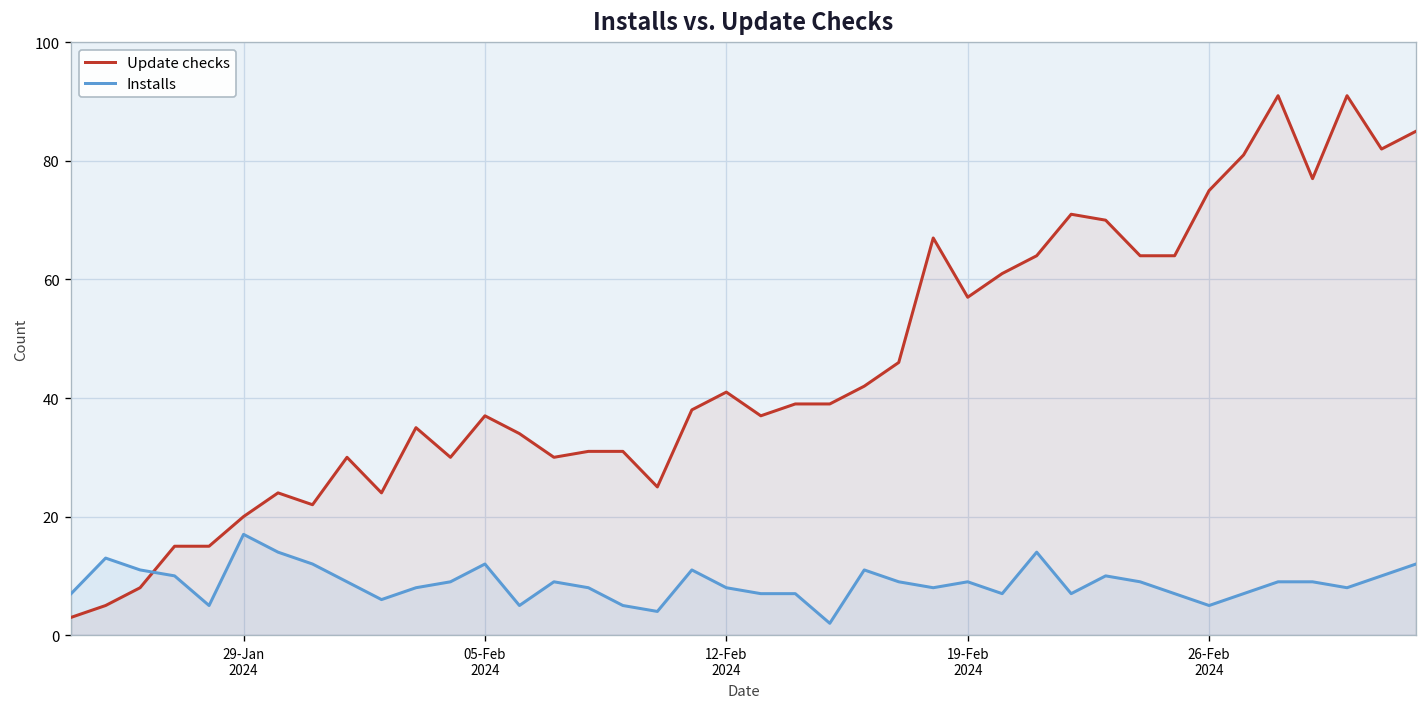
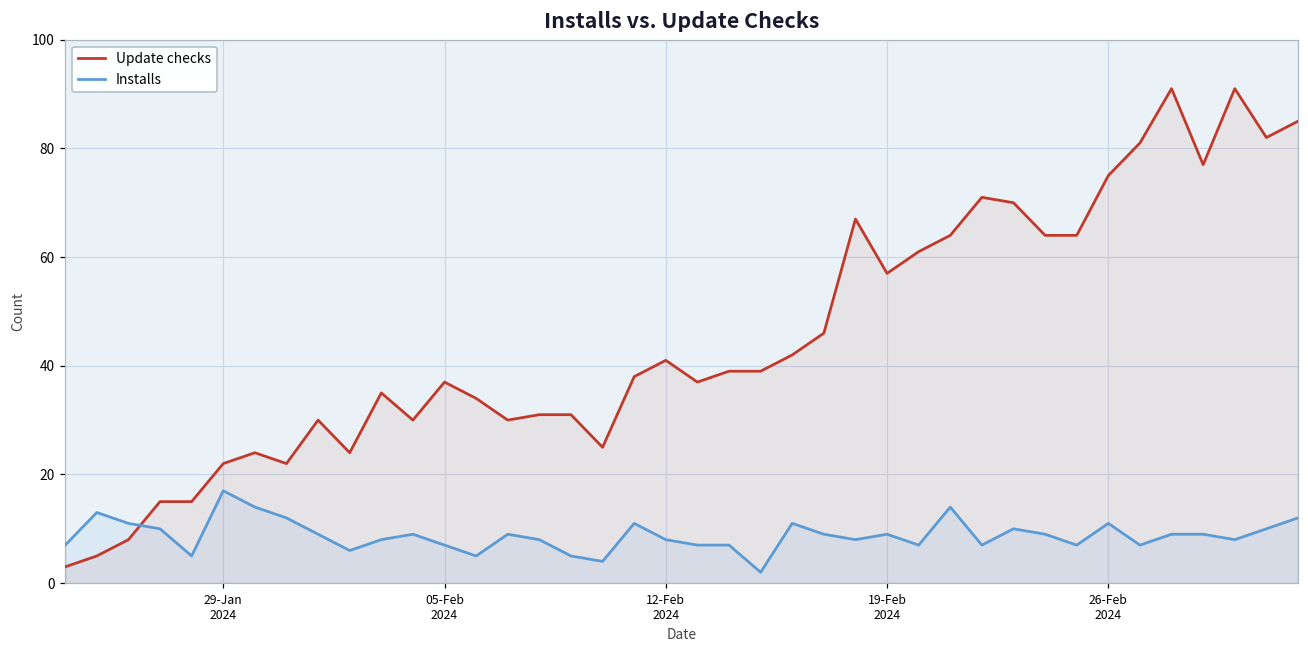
  {
    "Update checks": {
-     "29-Jan 2024": 20,
+     "29-Jan 2024": 22,
      "05-Feb 2024": 37,
      "12-Feb 2024": 41,
      "19-Feb 2024": 57,
      "26-Feb 2024": 75
    },
    "Installs": {
      "29-Jan 2024": 17,
-     "05-Feb 2024": 12,
+     "05-Feb 2024": 7,
      "12-Feb 2024": 8,
      "19-Feb 2024": 9,
-     "26-Feb 2024": 5
+     "26-Feb 2024": 11
    }
  }
